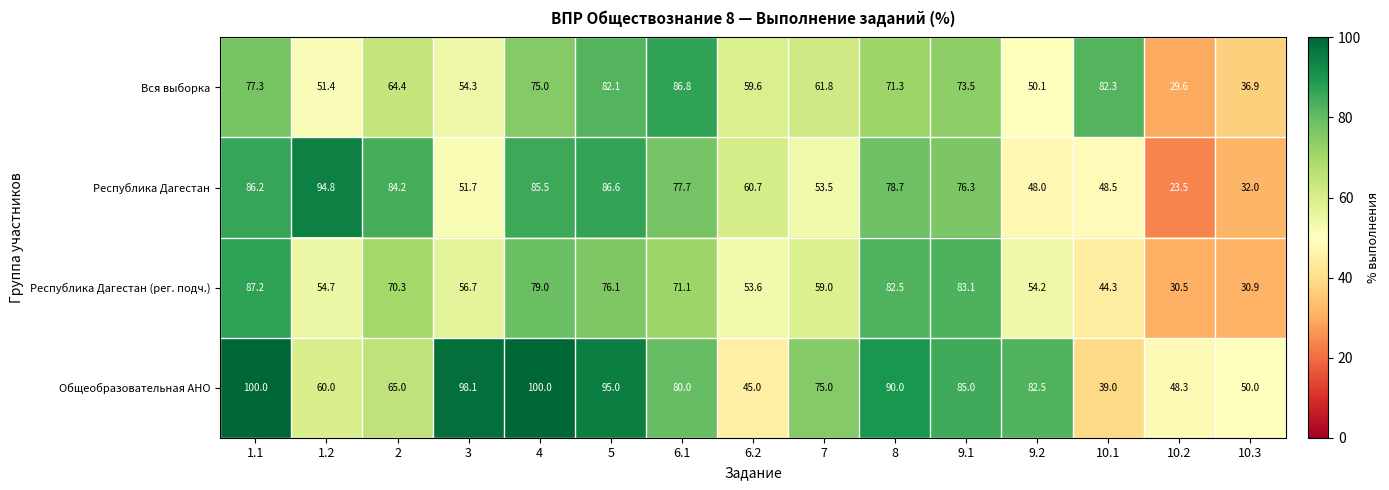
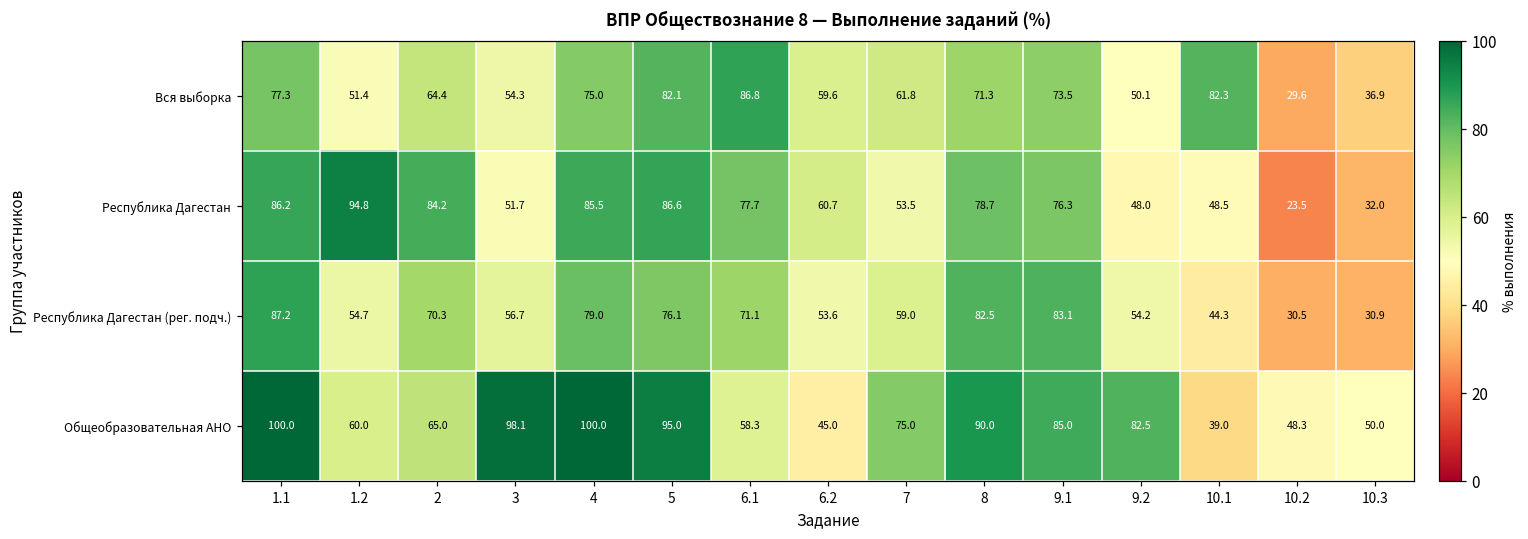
  {
    "Вся выборка": {
      "1.1": 77.3,
      "1.2": 51.4,
      "2": 64.4,
      "3": 54.3,
      "4": 75.0,
      "5": 82.1,
      "6.1": 86.8,
      "6.2": 59.6,
      "7": 61.8,
      "8": 71.3,
      "9.1": 73.5,
      "9.2": 50.1,
      "10.1": 82.3,
      "10.2": 29.6,
      "10.3": 36.9
    },
    "Республика Дагестан": {
      "1.1": 86.2,
      "1.2": 94.8,
      "2": 84.2,
      "3": 51.7,
      "4": 85.5,
      "5": 86.6,
      "6.1": 77.7,
      "6.2": 60.7,
      "7": 53.5,
      "8": 78.7,
      "9.1": 76.3,
      "9.2": 48.0,
      "10.1": 48.5,
      "10.2": 23.5,
      "10.3": 32.0
    },
    "Республика Дагестан (рег. подч.)": {
      "1.1": 87.2,
      "1.2": 54.7,
      "2": 70.3,
      "3": 56.7,
      "4": 79.0,
      "5": 76.1,
      "6.1": 71.1,
      "6.2": 53.6,
      "7": 59.0,
      "8": 82.5,
      "9.1": 83.1,
      "9.2": 54.2,
      "10.1": 44.3,
      "10.2": 30.5,
      "10.3": 30.9
    },
    "Общеобразовательная АНО": {
      "1.1": 100.0,
      "1.2": 60.0,
      "2": 65.0,
      "3": 98.1,
      "4": 100.0,
      "5": 95.0,
-     "6.1": 80.0,
+     "6.1": 58.3,
      "6.2": 45.0,
      "7": 75.0,
      "8": 90.0,
      "9.1": 85.0,
      "9.2": 82.5,
      "10.1": 39.0,
      "10.2": 48.3,
      "10.3": 50.0
    }
  }
